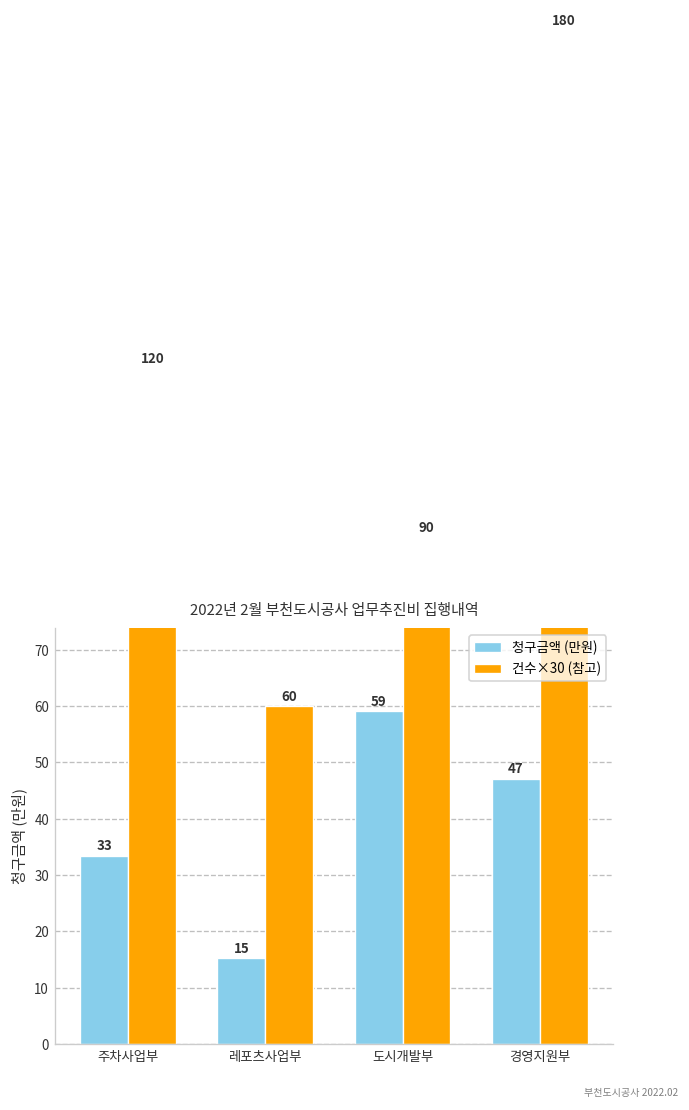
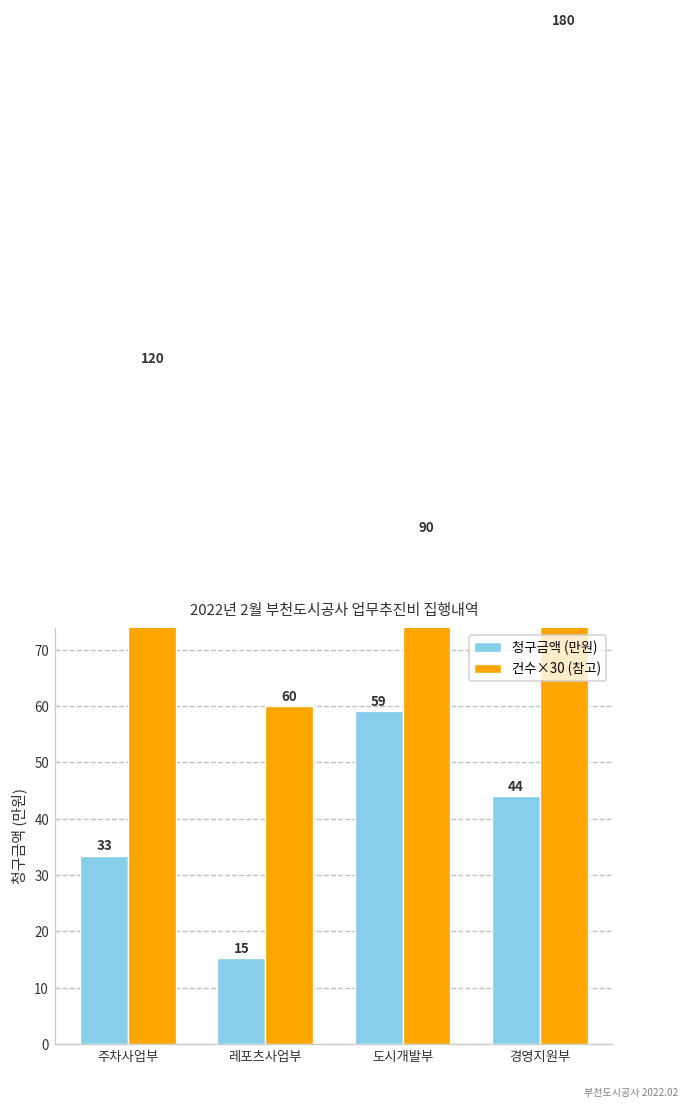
  {
    "청구금액 (만원)": {
      "주차사업부": 33,
      "레포츠사업부": 15,
      "도시개발부": 59,
-     "경영지원부": 47
+     "경영지원부": 44
    },
    "건수×30 (참고)": {
      "레포츠사업부": 60
    }
  }
